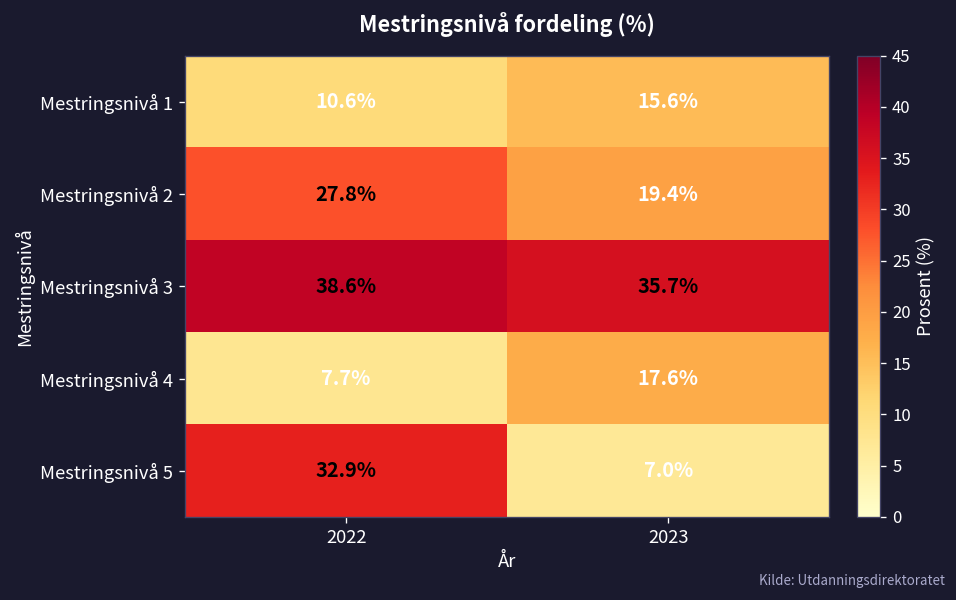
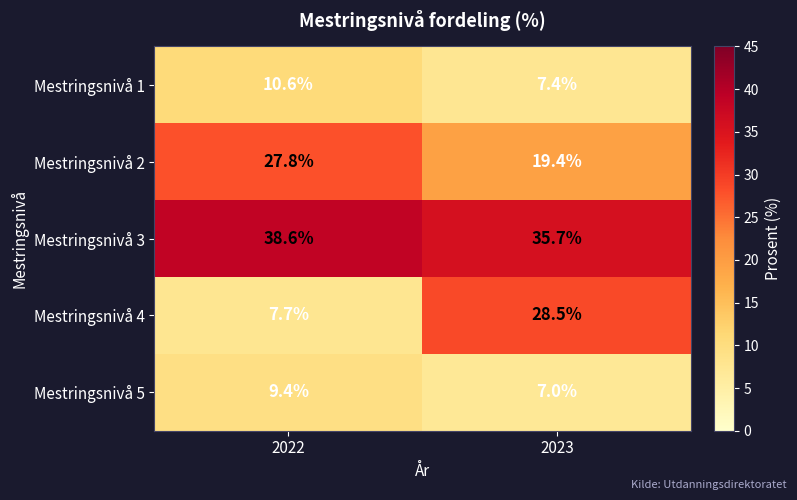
  {
    "Mestringsnivå 1": {
      "2022": "10.6%",
-     "2023": "15.6%"
+     "2023": "7.4%"
    },
    "Mestringsnivå 2": {
      "2022": "27.8%",
      "2023": "19.4%"
    },
    "Mestringsnivå 3": {
      "2022": "38.6%",
      "2023": "35.7%"
    },
    "Mestringsnivå 4": {
      "2022": "7.7%",
-     "2023": "17.6%"
+     "2023": "28.5%"
    },
    "Mestringsnivå 5": {
-     "2022": "32.9%",
+     "2022": "9.4%",
      "2023": "7.0%"
    }
  }
